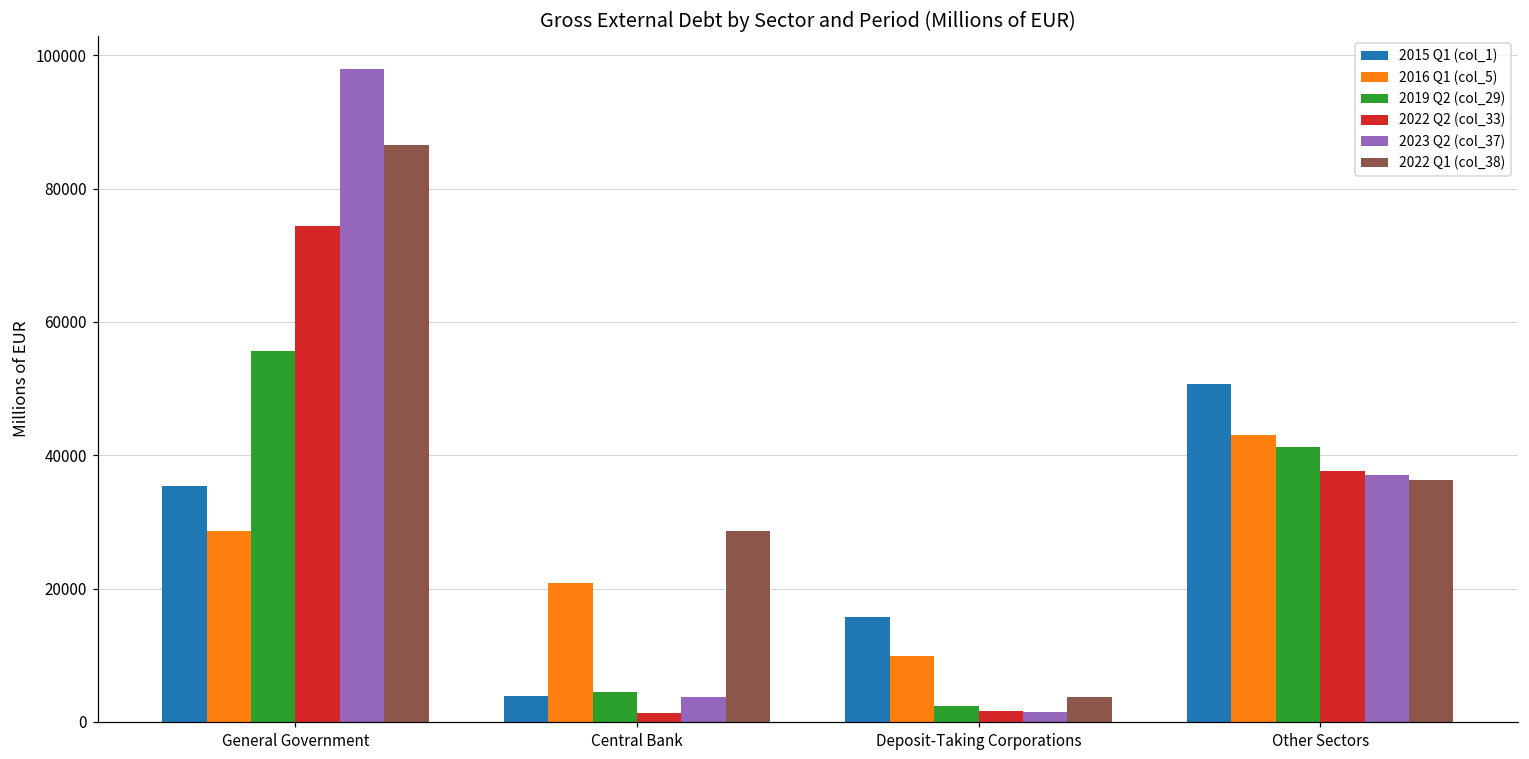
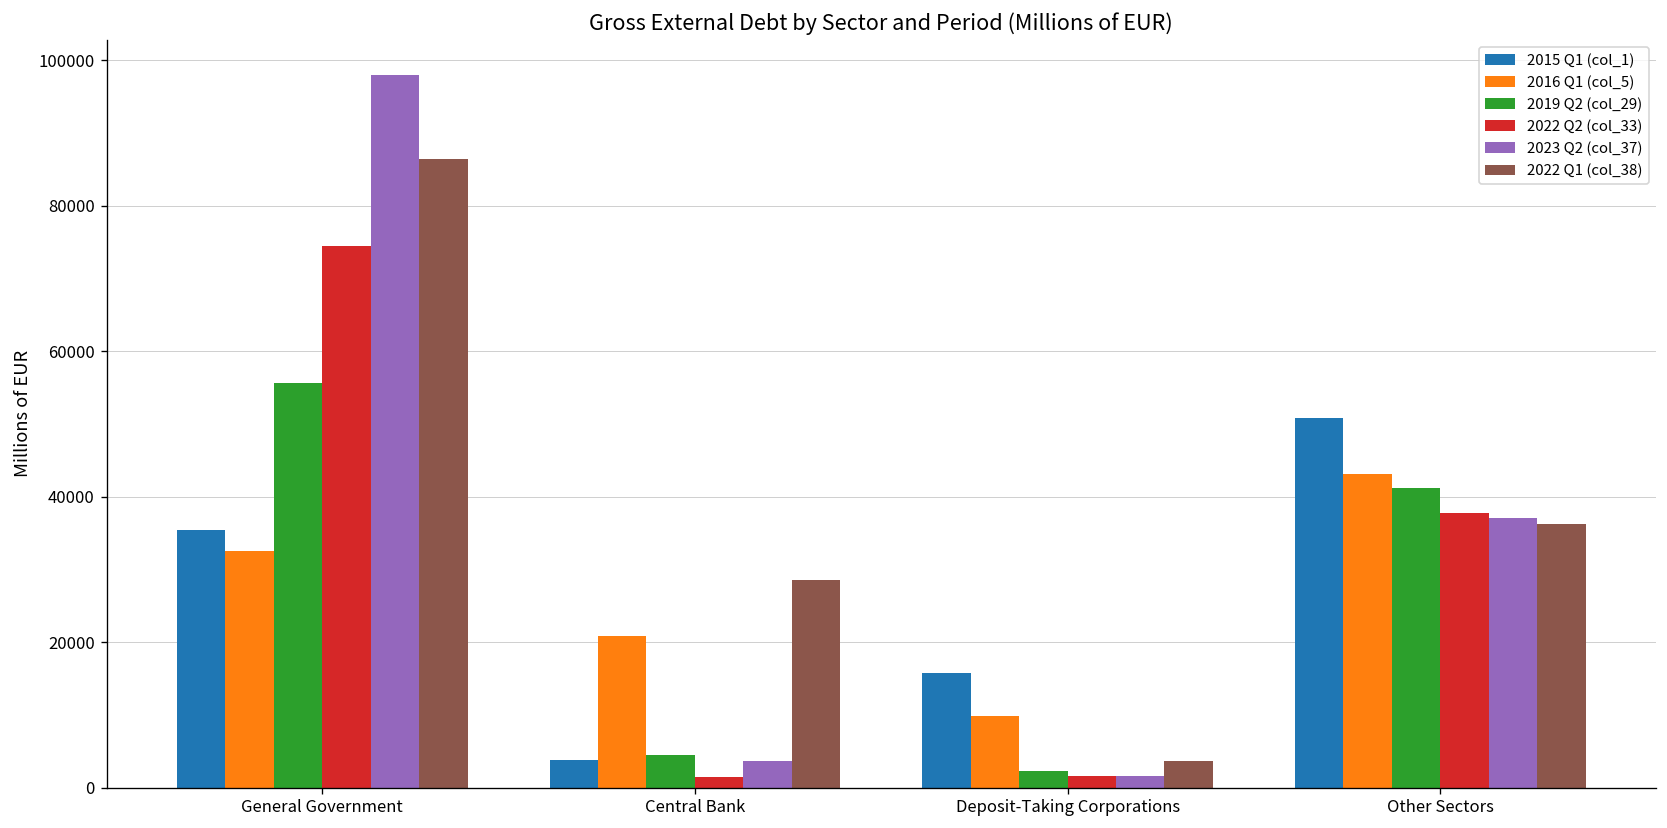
  {
    "2015 Q1 (col_1)": {
      "General Government": 35000,
      "Central Bank": 4000,
      "Deposit-Taking Corporations": 16000,
      "Other Sectors": 51000
    },
    "2016 Q1 (col_5)": {
-     "General Government": 29000,
+     "General Government": 33000,
      "Central Bank": 21000,
      "Deposit-Taking Corporations": 10000,
      "Other Sectors": 43000
    },
    "2019 Q2 (col_29)": {
      "General Government": 56000,
      "Central Bank": 5000,
      "Deposit-Taking Corporations": 2000,
      "Other Sectors": 41000
    },
    "2022 Q2 (col_33)": {
      "General Government": 74000,
      "Central Bank": 1000,
      "Deposit-Taking Corporations": 2000,
      "Other Sectors": 38000
    },
    "2023 Q2 (col_37)": {
      "General Government": 98000,
      "Central Bank": 4000,
      "Deposit-Taking Corporations": 2000,
      "Other Sectors": 37000
    },
    "2022 Q1 (col_38)": {
      "General Government": 86000,
      "Central Bank": 29000,
      "Deposit-Taking Corporations": 4000,
      "Other Sectors": 36000
    }
  }
